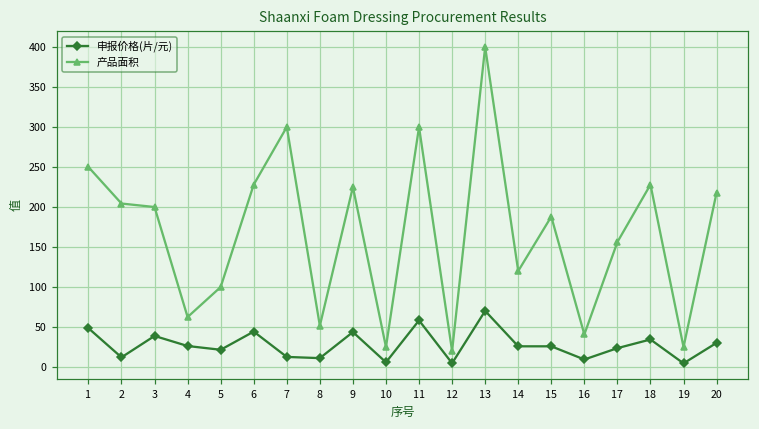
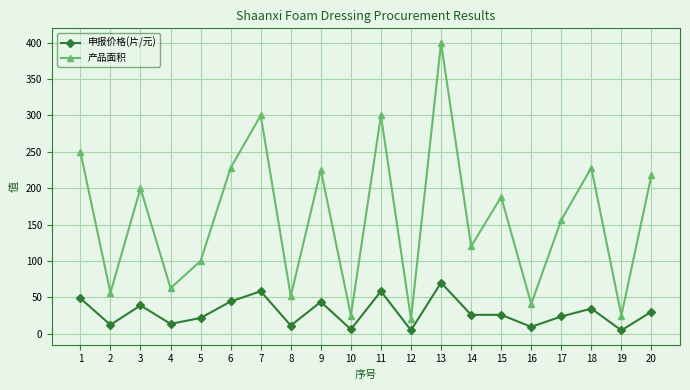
  {
    "申报价格(片/元)": {
      "1": 50,
      "2": 10,
      "3": 40,
-     "4": 30,
+     "4": 10,
      "5": 20,
      "6": 40,
-     "7": 10,
+     "7": 60,
      "8": 10,
      "9": 40,
      "10": 10,
      "11": 60,
      "12": 0,
      "13": 70,
      "14": 30,
      "15": 30,
      "16": 10,
      "17": 20,
      "18": 30,
      "19": 0,
      "20": 30
    },
    "产品面积": {
      "1": 250,
-     "2": 200,
+     "2": 60,
      "3": 200,
      "4": 60,
      "5": 100,
      "6": 230,
      "7": 300,
      "8": 50,
      "9": 230,
      "10": 30,
      "11": 300,
      "12": 20,
      "13": 400,
      "14": 120,
      "15": 190,
      "16": 40,
      "17": 160,
      "18": 230,
      "19": 30,
      "20": 220
    }
  }
